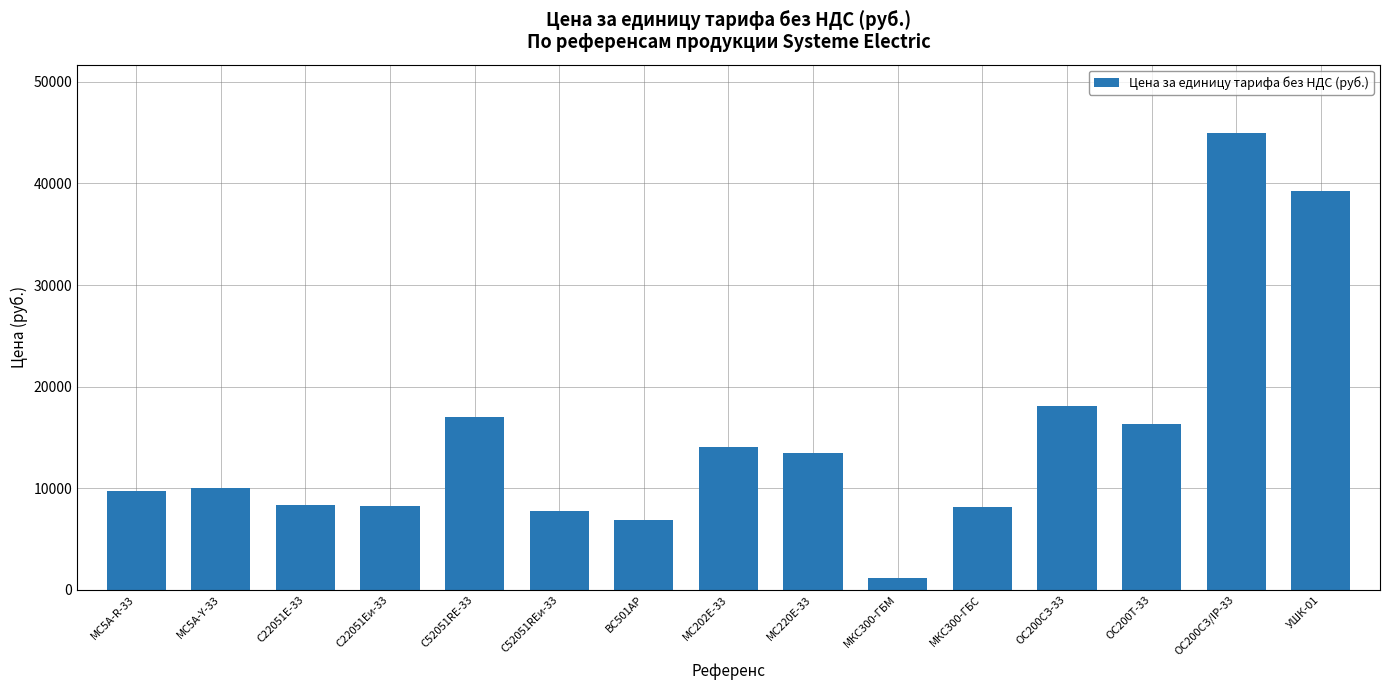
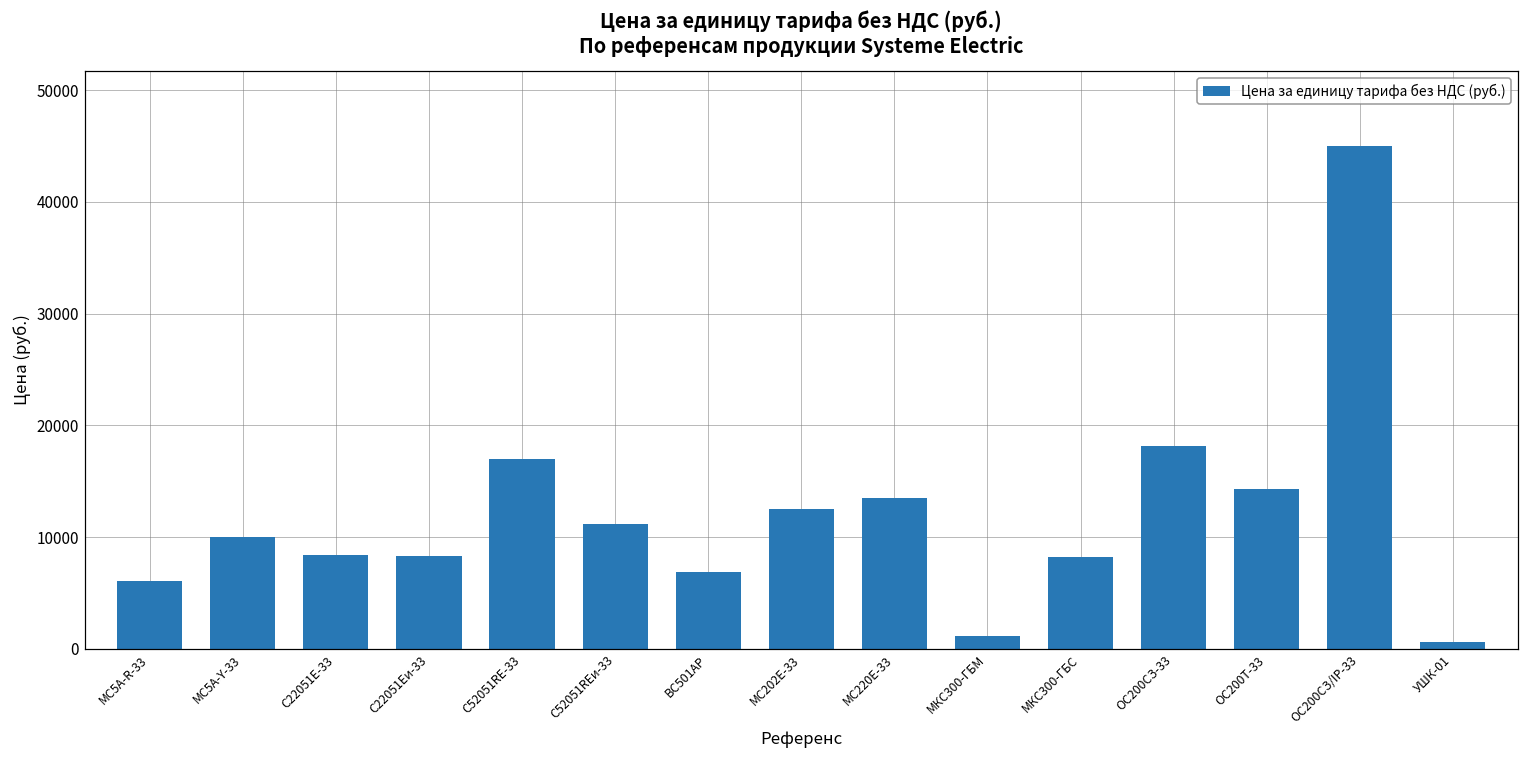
  {
-   "MC5A-R-33": 9800,
+   "MC5A-R-33": 6100,
    "MC5A-Y-33": 10000,
    "С22051Е-33": 8400,
    "С22051Еи-33": 8300,
    "С52051RЕ-33": 17000,
-   "С52051RЕи-33": 7800,
+   "С52051RЕи-33": 11200,
    "BС501AP": 6800,
-   "МС202Е-33": 14100,
+   "МС202Е-33": 12500,
    "МС220Е-33": 13500,
    "МКС300-ГБМ": 1200,
    "МКС300-ГБС": 8200,
    "ОС200СЗ-33": 18100,
-   "ОС200Т-33": 16300,
+   "ОС200Т-33": 14300,
    "ОС200СЗ/IP-33": 45000,
-   "УШК-01": 39300
+   "УШК-01": 600
  }
